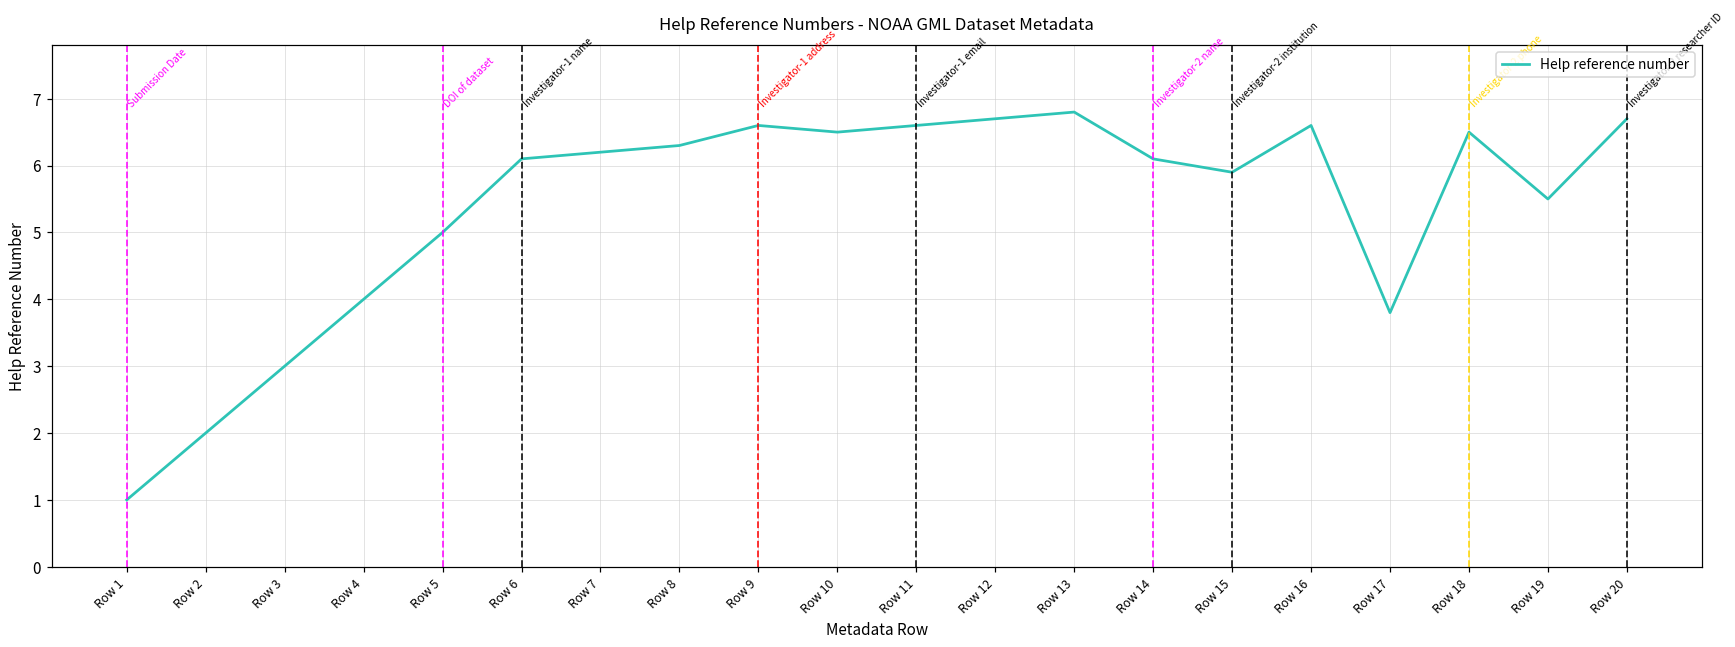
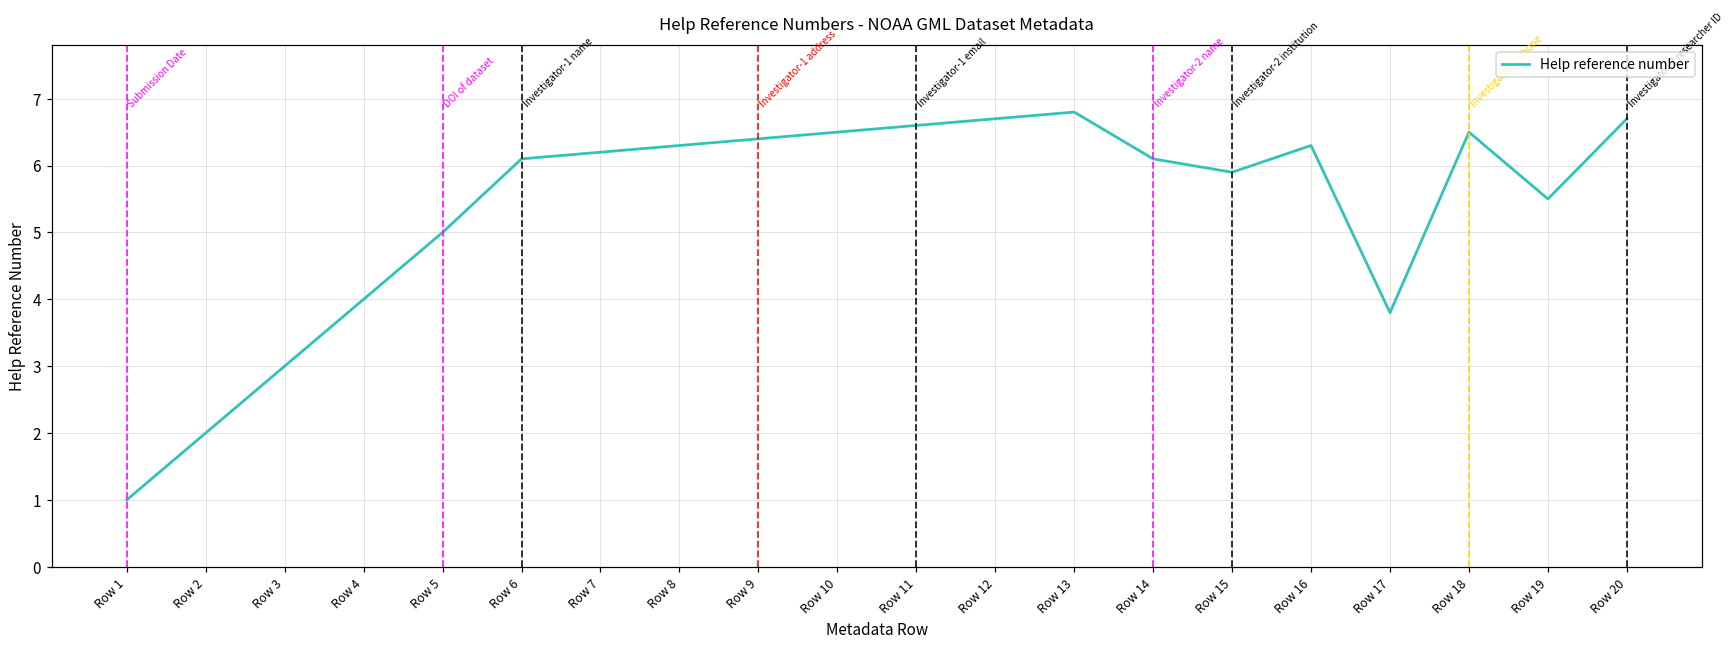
  {
    "Row 1": 1.0,
    "Row 2": 2.0,
    "Row 3": 3.0,
    "Row 4": 4.0,
    "Row 5": 5.0,
    "Row 6": 6.1,
    "Row 7": 6.2,
    "Row 8": 6.3,
-   "Row 9": 6.6,
+   "Row 9": 6.4,
    "Row 10": 6.5,
    "Row 11": 6.6,
    "Row 12": 6.7,
    "Row 13": 6.8,
    "Row 14": 6.1,
    "Row 15": 5.9,
-   "Row 16": 6.6,
+   "Row 16": 6.3,
    "Row 17": 3.8,
    "Row 18": 6.5,
    "Row 19": 5.5,
    "Row 20": 6.7
  }
